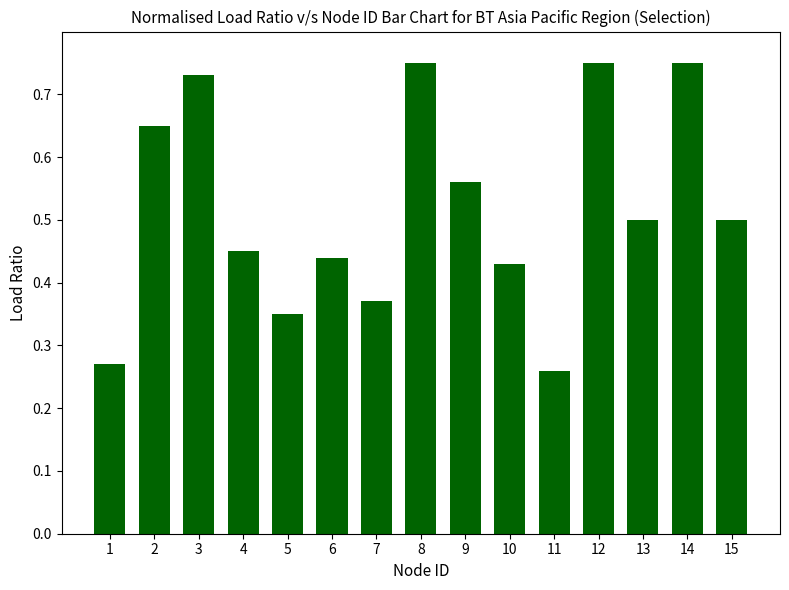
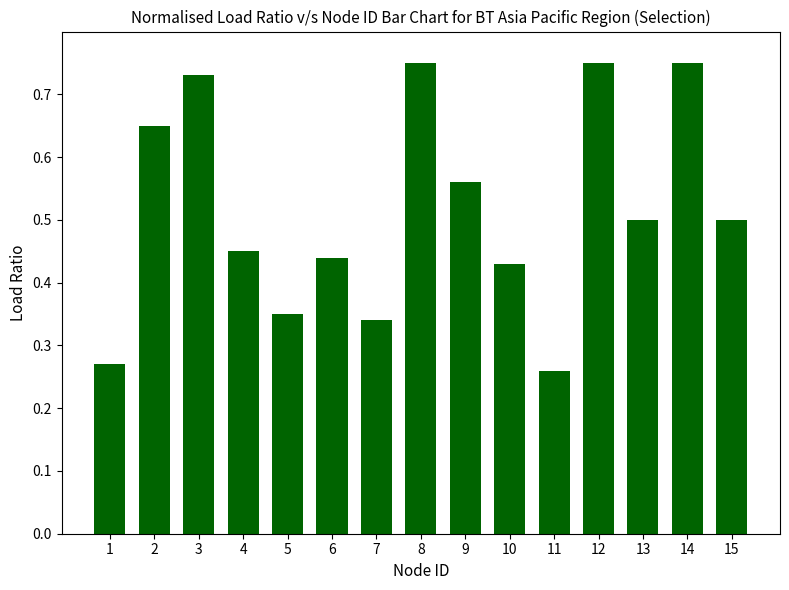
  {
    "1": 0.27,
    "2": 0.65,
    "3": 0.73,
    "4": 0.45,
    "5": 0.35,
    "6": 0.44,
-   "7": 0.37,
+   "7": 0.34,
    "8": 0.75,
    "9": 0.56,
    "10": 0.43,
    "11": 0.26,
    "12": 0.75,
    "13": 0.50,
    "14": 0.75,
    "15": 0.50
  }
